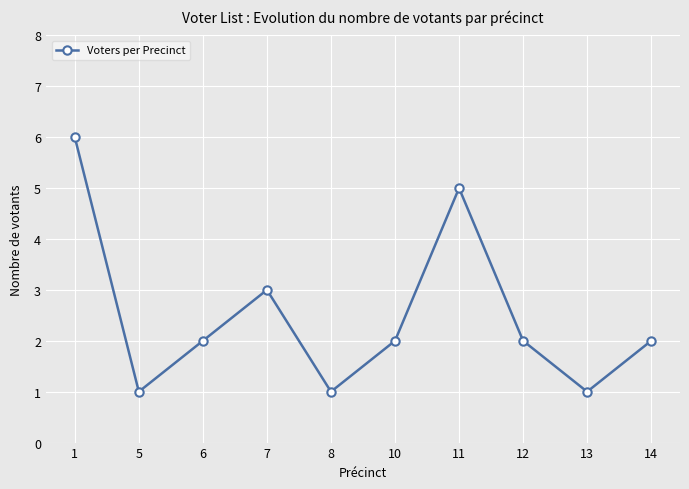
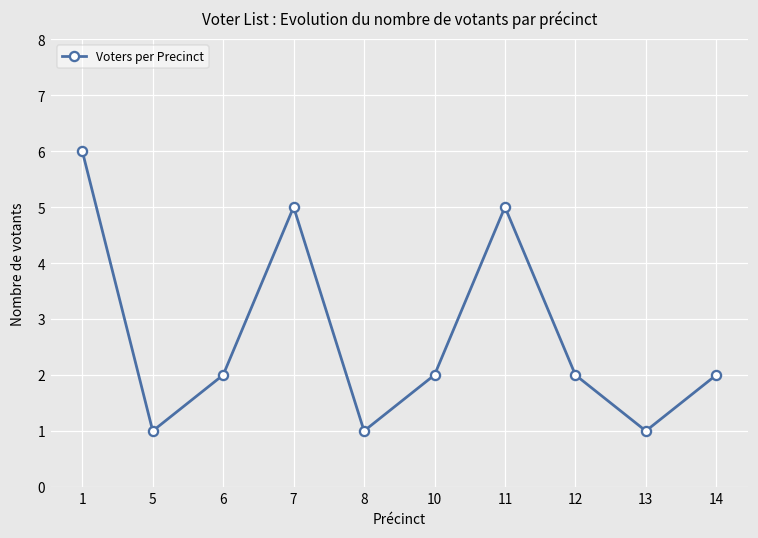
  {
    "1": 6,
    "5": 1,
    "6": 2,
-   "7": 3,
+   "7": 5,
    "8": 1,
    "10": 2,
    "11": 5,
    "12": 2,
    "13": 1,
    "14": 2
  }
